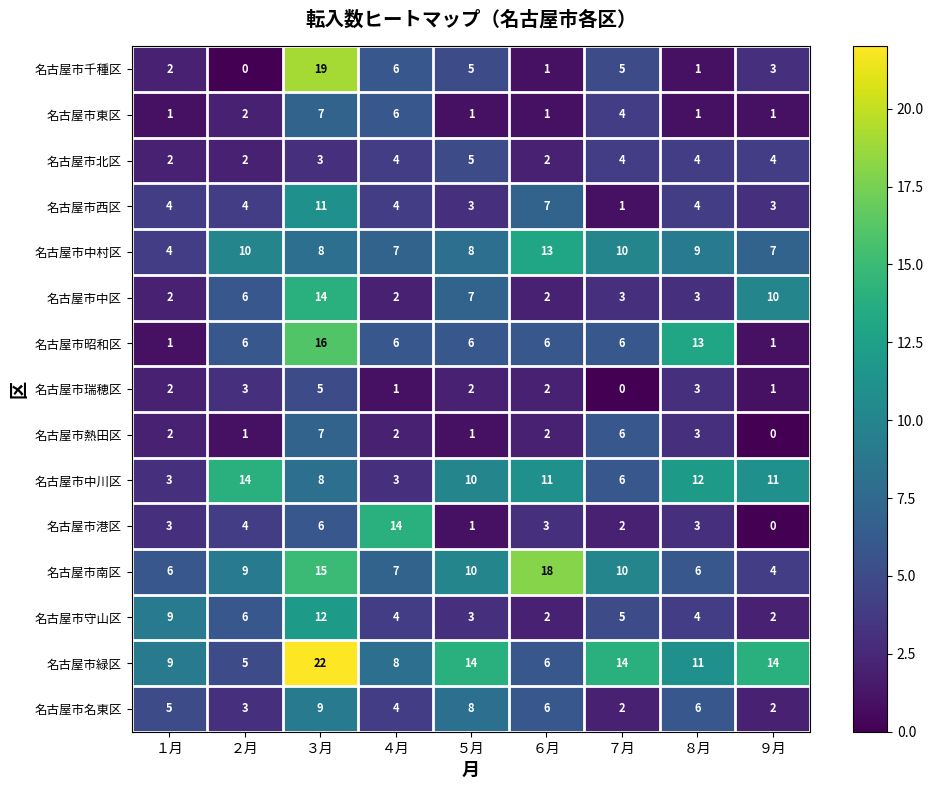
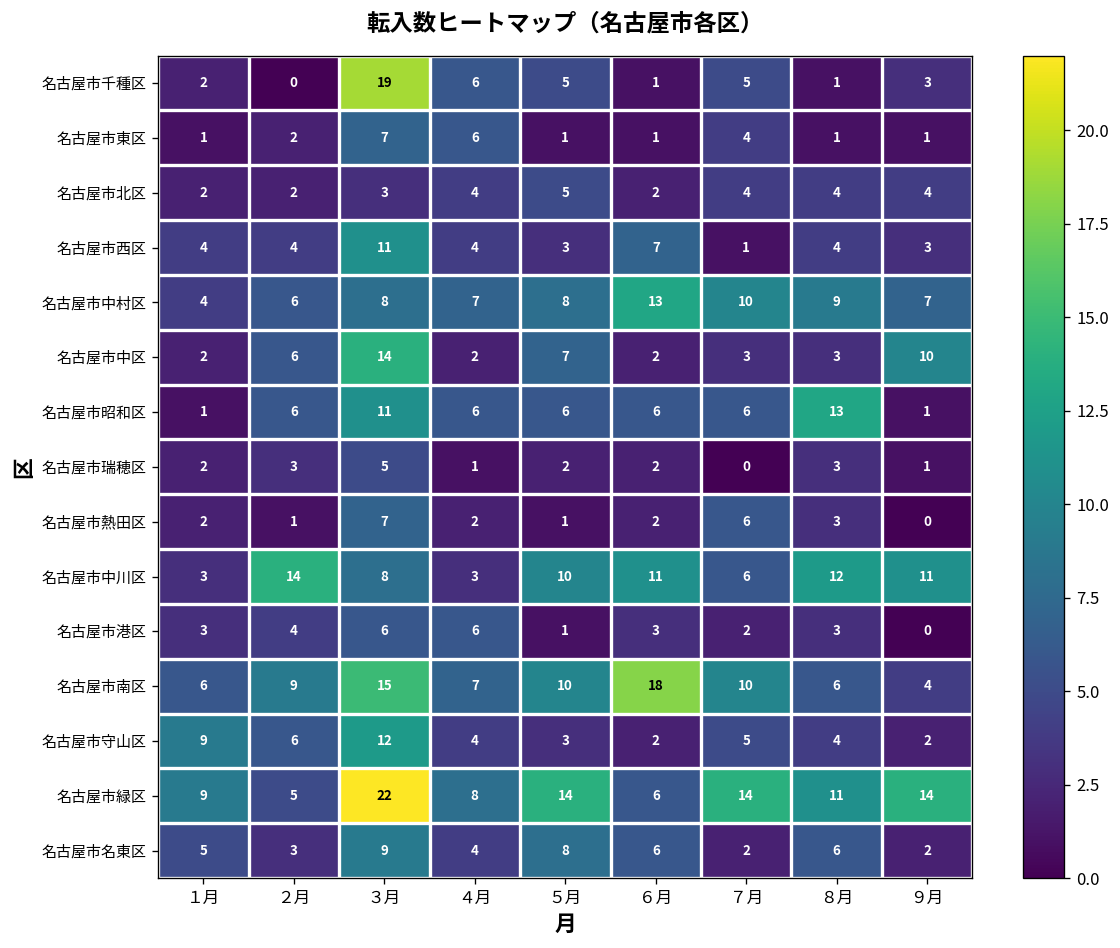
  {
    "名古屋市千種区": {
      "１月": 2,
      "２月": 0,
      "３月": 19,
      "４月": 6,
      "５月": 5,
      "６月": 1,
      "７月": 5,
      "８月": 1,
      "９月": 3
    },
    "名古屋市東区": {
      "１月": 1,
      "２月": 2,
      "３月": 7,
      "４月": 6,
      "５月": 1,
      "６月": 1,
      "７月": 4,
      "８月": 1,
      "９月": 1
    },
    "名古屋市北区": {
      "１月": 2,
      "２月": 2,
      "３月": 3,
      "４月": 4,
      "５月": 5,
      "６月": 2,
      "７月": 4,
      "８月": 4,
      "９月": 4
    },
    "名古屋市西区": {
      "１月": 4,
      "２月": 4,
      "３月": 11,
      "４月": 4,
      "５月": 3,
      "６月": 7,
      "７月": 1,
      "８月": 4,
      "９月": 3
    },
    "名古屋市中村区": {
      "１月": 4,
-     "２月": 10,
+     "２月": 6,
      "３月": 8,
      "４月": 7,
      "５月": 8,
      "６月": 13,
      "７月": 10,
      "８月": 9,
      "９月": 7
    },
    "名古屋市中区": {
      "１月": 2,
      "２月": 6,
      "３月": 14,
      "４月": 2,
      "５月": 7,
      "６月": 2,
      "７月": 3,
      "８月": 3,
      "９月": 10
    },
    "名古屋市昭和区": {
      "１月": 1,
      "２月": 6,
-     "３月": 16,
+     "３月": 11,
      "４月": 6,
      "５月": 6,
      "６月": 6,
      "７月": 6,
      "８月": 13,
      "９月": 1
    },
    "名古屋市瑞穂区": {
      "１月": 2,
      "２月": 3,
      "３月": 5,
      "４月": 1,
      "５月": 2,
      "６月": 2,
      "７月": 0,
      "８月": 3,
      "９月": 1
    },
    "名古屋市熱田区": {
      "１月": 2,
      "２月": 1,
      "３月": 7,
      "４月": 2,
      "５月": 1,
      "６月": 2,
      "７月": 6,
      "８月": 3,
      "９月": 0
    },
    "名古屋市中川区": {
      "１月": 3,
      "２月": 14,
      "３月": 8,
      "４月": 3,
      "５月": 10,
      "６月": 11,
      "７月": 6,
      "８月": 12,
      "９月": 11
    },
    "名古屋市港区": {
      "１月": 3,
      "２月": 4,
      "３月": 6,
-     "４月": 14,
+     "４月": 6,
      "５月": 1,
      "６月": 3,
      "７月": 2,
      "８月": 3,
      "９月": 0
    },
    "名古屋市南区": {
      "１月": 6,
      "２月": 9,
      "３月": 15,
      "４月": 7,
      "５月": 10,
      "６月": 18,
      "７月": 10,
      "８月": 6,
      "９月": 4
    },
    "名古屋市守山区": {
      "１月": 9,
      "２月": 6,
      "３月": 12,
      "４月": 4,
      "５月": 3,
      "６月": 2,
      "７月": 5,
      "８月": 4,
      "９月": 2
    },
    "名古屋市緑区": {
      "１月": 9,
      "２月": 5,
      "３月": 22,
      "４月": 8,
      "５月": 14,
      "６月": 6,
      "７月": 14,
      "８月": 11,
      "９月": 14
    },
    "名古屋市名東区": {
      "１月": 5,
      "２月": 3,
      "３月": 9,
      "４月": 4,
      "５月": 8,
      "６月": 6,
      "７月": 2,
      "８月": 6,
      "９月": 2
    }
  }
